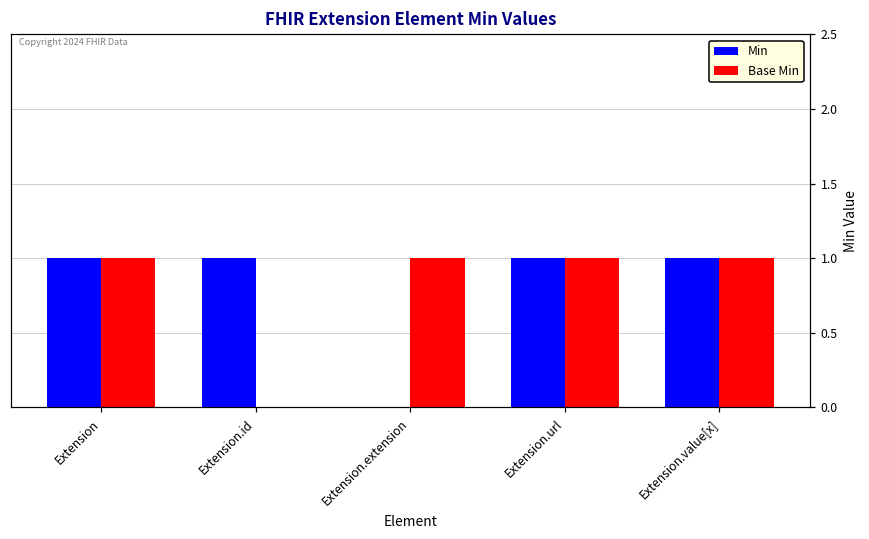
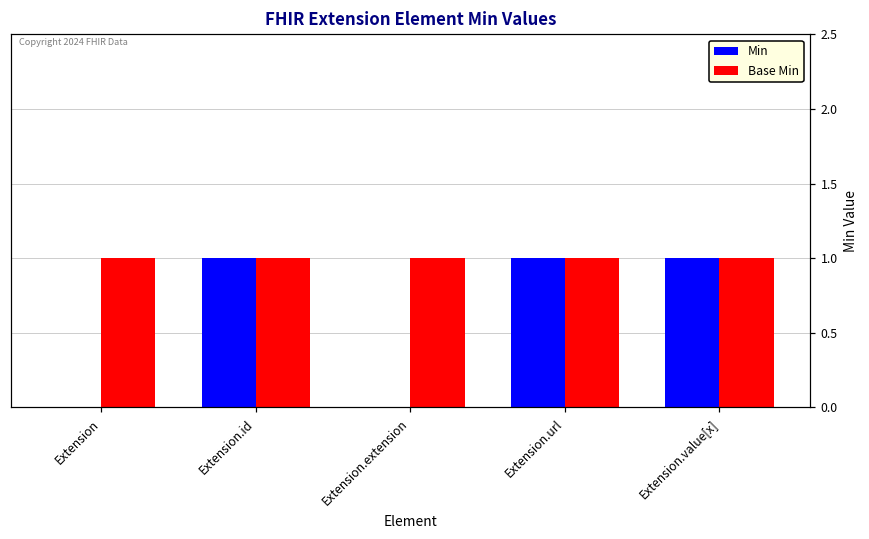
  {
    "Min": {
-     "Extension": 1,
+     "Extension": 0,
      "Extension.id": 1,
      "Extension.extension": 0,
      "Extension.url": 1,
      "Extension.value[x]": 1
    },
    "Base Min": {
      "Extension": 1,
-     "Extension.id": 0,
+     "Extension.id": 1,
      "Extension.extension": 1,
      "Extension.url": 1,
      "Extension.value[x]": 1
    }
  }
